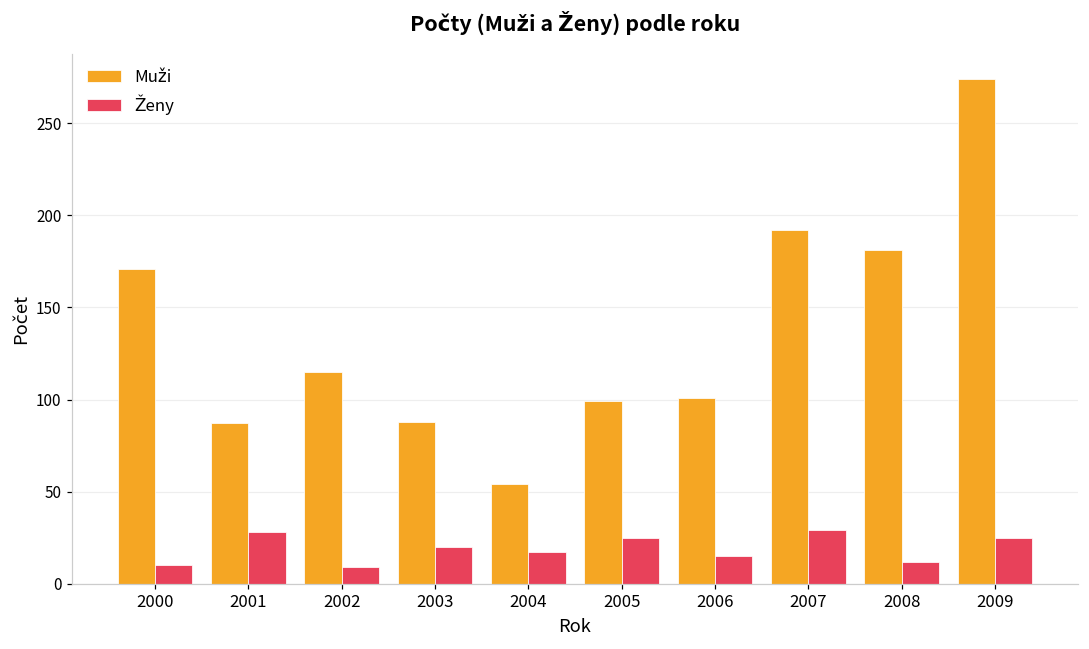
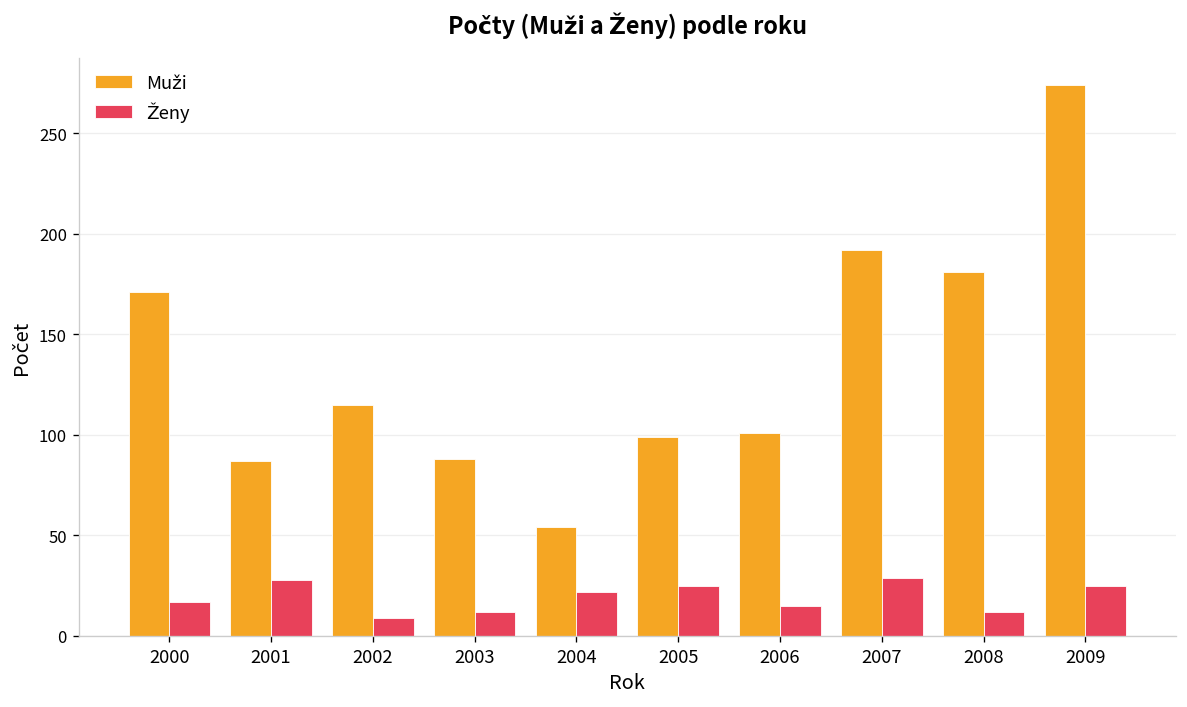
  {
    "Muži": {
      "2000": 171,
      "2001": 87,
      "2002": 115,
      "2003": 88,
      "2004": 54,
      "2005": 99,
      "2006": 101,
      "2007": 192,
      "2008": 181,
      "2009": 274
    },
    "Ženy": {
-     "2000": 10,
+     "2000": 17,
      "2001": 28,
      "2002": 9,
-     "2003": 20,
-     "2004": 17,
+     "2003": 12,
+     "2004": 22,
      "2005": 25,
      "2006": 15,
      "2007": 29,
      "2008": 12,
      "2009": 25
    }
  }
